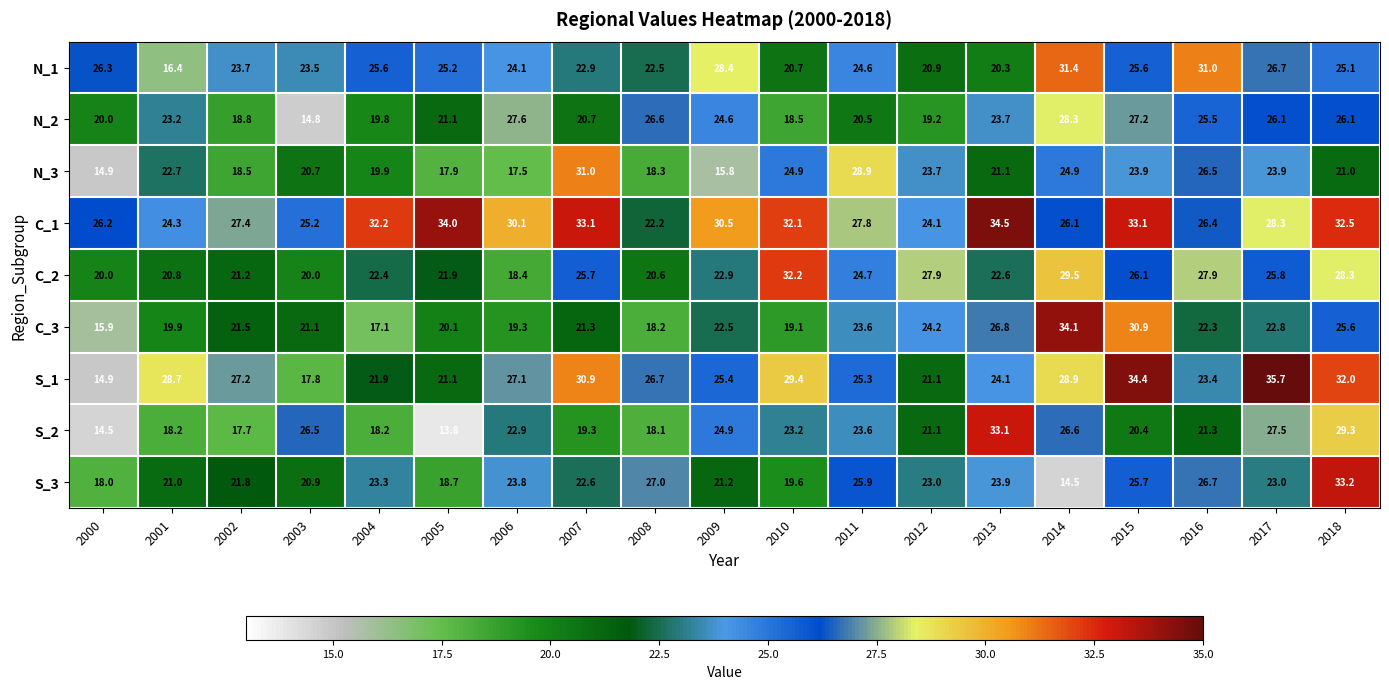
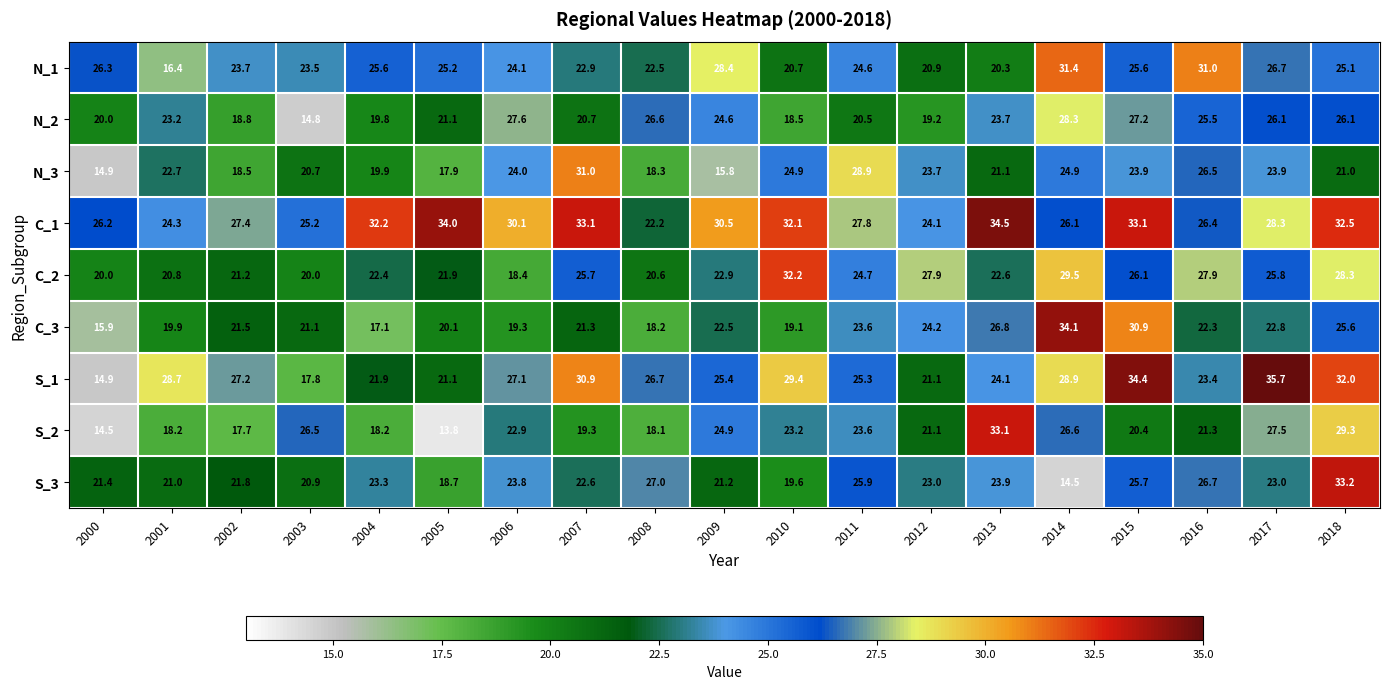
  {
    "N_1": {
      "2000": 26.3,
      "2001": 16.4,
      "2002": 23.7,
      "2003": 23.5,
      "2004": 25.6,
      "2005": 25.2,
      "2006": 24.1,
      "2007": 22.9,
      "2008": 22.5,
      "2009": 28.4,
      "2010": 20.7,
      "2011": 24.6,
      "2012": 20.9,
      "2013": 20.3,
      "2014": 31.4,
      "2015": 25.6,
      "2016": 31.0,
      "2017": 26.7,
      "2018": 25.1
    },
    "N_2": {
      "2000": 20.0,
      "2001": 23.2,
      "2002": 18.8,
      "2003": 14.8,
      "2004": 19.8,
      "2005": 21.1,
      "2006": 27.6,
      "2007": 20.7,
      "2008": 26.6,
      "2009": 24.6,
      "2010": 18.5,
      "2011": 20.5,
      "2012": 19.2,
      "2013": 23.7,
      "2014": 28.3,
      "2015": 27.2,
      "2016": 25.5,
      "2017": 26.1,
      "2018": 26.1
    },
    "N_3": {
      "2000": 14.9,
      "2001": 22.7,
      "2002": 18.5,
      "2003": 20.7,
      "2004": 19.9,
      "2005": 17.9,
-     "2006": 17.5,
+     "2006": 24.0,
      "2007": 31.0,
      "2008": 18.3,
      "2009": 15.8,
      "2010": 24.9,
      "2011": 28.9,
      "2012": 23.7,
      "2013": 21.1,
      "2014": 24.9,
      "2015": 23.9,
      "2016": 26.5,
      "2017": 23.9,
      "2018": 21.0
    },
    "C_1": {
      "2000": 26.2,
      "2001": 24.3,
      "2002": 27.4,
      "2003": 25.2,
      "2004": 32.2,
      "2005": 34.0,
      "2006": 30.1,
      "2007": 33.1,
      "2008": 22.2,
      "2009": 30.5,
      "2010": 32.1,
      "2011": 27.8,
      "2012": 24.1,
      "2013": 34.5,
      "2014": 26.1,
      "2015": 33.1,
      "2016": 26.4,
      "2017": 28.3,
      "2018": 32.5
    },
    "C_2": {
      "2000": 20.0,
      "2001": 20.8,
      "2002": 21.2,
      "2003": 20.0,
      "2004": 22.4,
      "2005": 21.9,
      "2006": 18.4,
      "2007": 25.7,
      "2008": 20.6,
      "2009": 22.9,
      "2010": 32.2,
      "2011": 24.7,
      "2012": 27.9,
      "2013": 22.6,
      "2014": 29.5,
      "2015": 26.1,
      "2016": 27.9,
      "2017": 25.8,
      "2018": 28.3
    },
    "C_3": {
      "2000": 15.9,
      "2001": 19.9,
      "2002": 21.5,
      "2003": 21.1,
      "2004": 17.1,
      "2005": 20.1,
      "2006": 19.3,
      "2007": 21.3,
      "2008": 18.2,
      "2009": 22.5,
      "2010": 19.1,
      "2011": 23.6,
      "2012": 24.2,
      "2013": 26.8,
      "2014": 34.1,
      "2015": 30.9,
      "2016": 22.3,
      "2017": 22.8,
      "2018": 25.6
    },
    "S_1": {
      "2000": 14.9,
      "2001": 28.7,
      "2002": 27.2,
      "2003": 17.8,
      "2004": 21.9,
      "2005": 21.1,
      "2006": 27.1,
      "2007": 30.9,
      "2008": 26.7,
      "2009": 25.4,
      "2010": 29.4,
      "2011": 25.3,
      "2012": 21.1,
      "2013": 24.1,
      "2014": 28.9,
      "2015": 34.4,
      "2016": 23.4,
      "2017": 35.7,
      "2018": 32.0
    },
    "S_2": {
      "2001": 18.2,
      "2002": 17.7,
      "2003": 26.5,
      "2004": 18.2,
      "2006": 22.9,
      "2007": 19.3,
      "2008": 18.1,
      "2009": 24.9,
      "2010": 23.2,
      "2011": 23.6,
      "2012": 21.1,
      "2013": 33.1,
      "2014": 26.6,
      "2015": 20.4,
      "2016": 21.3,
      "2017": 27.5,
      "2018": 29.3
    },
    "S_3": {
-     "2000": 18.0,
+     "2000": 21.4,
      "2001": 21.0,
      "2002": 21.8,
      "2003": 20.9,
      "2004": 23.3,
      "2005": 18.7,
      "2006": 23.8,
      "2007": 22.6,
      "2008": 27.0,
      "2009": 21.2,
      "2010": 19.6,
      "2011": 25.9,
      "2012": 23.0,
      "2013": 23.9,
      "2015": 25.7,
      "2016": 26.7,
      "2017": 23.0,
      "2018": 33.2
    }
  }
